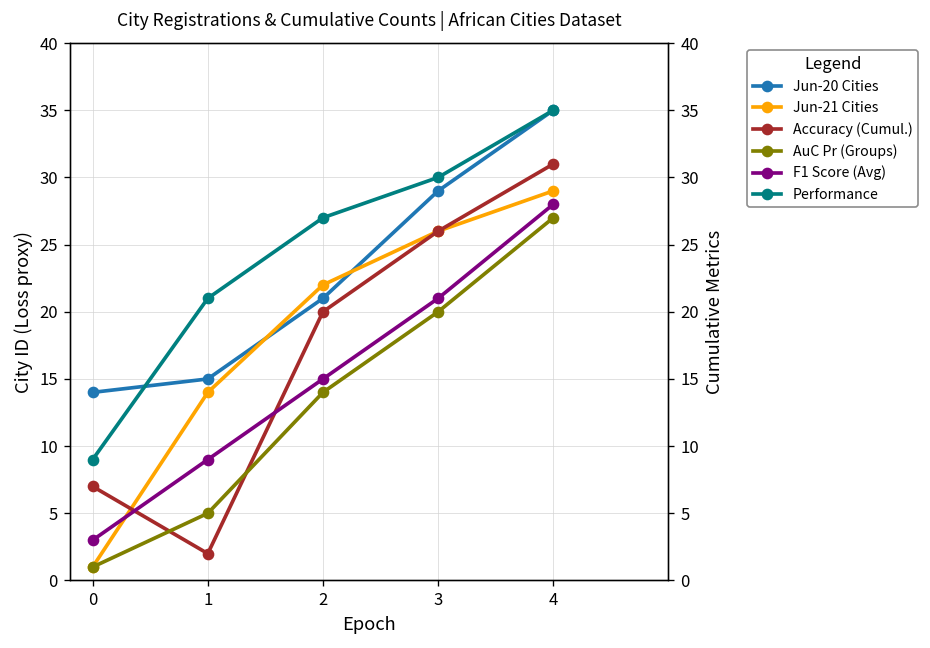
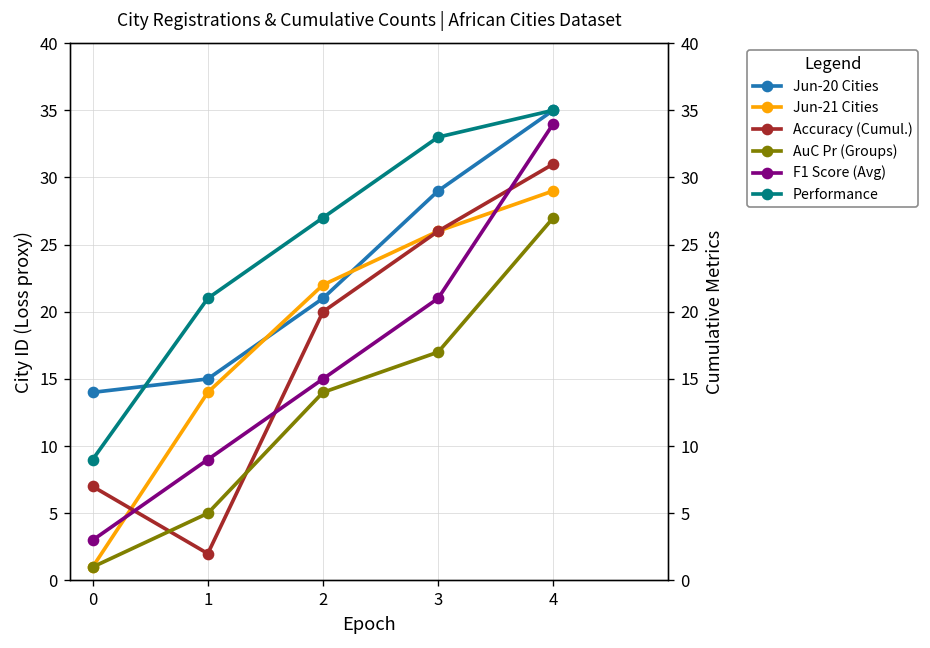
  {
    "Jun-20 Cities": {
      "0": 14.0,
      "1": 15.0,
      "2": 21.0,
      "3": 29.0,
      "4": 35.0
    },
    "Jun-21 Cities": {
      "0": 1.0,
      "1": 14.0,
      "2": 22.0,
      "3": 26.0,
      "4": 29.0
    },
    "Accuracy (Cumul.)": {
      "0": 7,
      "1": 2,
      "2": 20,
      "3": 26,
      "4": 31
    },
    "AuC Pr (Groups)": {
      "0": 1,
      "1": 5,
      "2": 14,
-     "3": 20,
+     "3": 17,
      "4": 27
    },
    "F1 Score (Avg)": {
      "0": 3,
      "1": 9,
      "2": 15,
      "3": 21,
-     "4": 28
+     "4": 34
    },
    "Performance": {
      "0": 9,
      "1": 21,
      "2": 27,
-     "3": 30,
+     "3": 33,
      "4": 35
    }
  }
